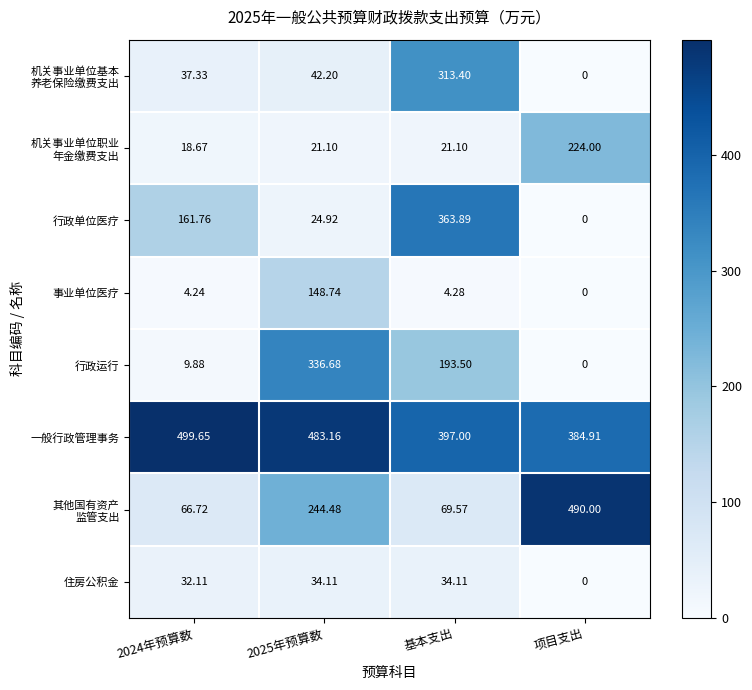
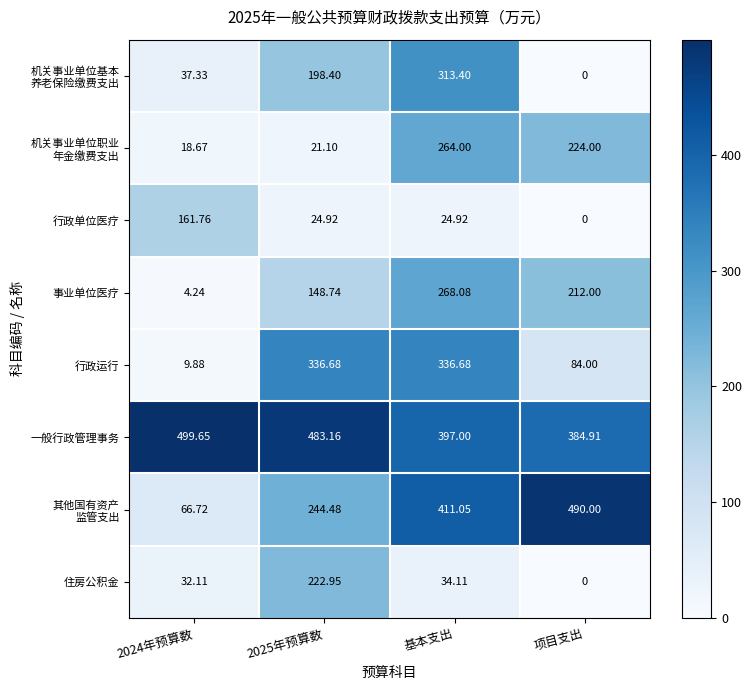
  {
    "机关事业单位基本 养老保险缴费支出": {
      "2024年预算数": 37.33,
-     "2025年预算数": 42.20,
+     "2025年预算数": 198.40,
      "基本支出": 313.40,
      "项目支出": 0
    },
    "机关事业单位职业 年金缴费支出": {
      "2024年预算数": 18.67,
      "2025年预算数": 21.10,
-     "基本支出": 21.10,
+     "基本支出": 264.00,
      "项目支出": 224.00
    },
    "行政单位医疗": {
      "2024年预算数": 161.76,
      "2025年预算数": 24.92,
-     "基本支出": 363.89,
+     "基本支出": 24.92,
      "项目支出": 0
    },
    "事业单位医疗": {
      "2024年预算数": 4.24,
      "2025年预算数": 148.74,
-     "基本支出": 4.28,
-     "项目支出": 0
+     "基本支出": 268.08,
+     "项目支出": 212.00
    },
    "行政运行": {
      "2024年预算数": 9.88,
      "2025年预算数": 336.68,
-     "基本支出": 193.50,
-     "项目支出": 0
+     "基本支出": 336.68,
+     "项目支出": 84.00
    },
    "一般行政管理事务": {
      "2024年预算数": 499.65,
      "2025年预算数": 483.16,
      "基本支出": 397.00,
      "项目支出": 384.91
    },
    "其他国有资产 监管支出": {
      "2024年预算数": 66.72,
      "2025年预算数": 244.48,
-     "基本支出": 69.57,
+     "基本支出": 411.05,
      "项目支出": 490.00
    },
    "住房公积金": {
      "2024年预算数": 32.11,
-     "2025年预算数": 34.11,
+     "2025年预算数": 222.95,
      "基本支出": 34.11,
      "项目支出": 0
    }
  }
